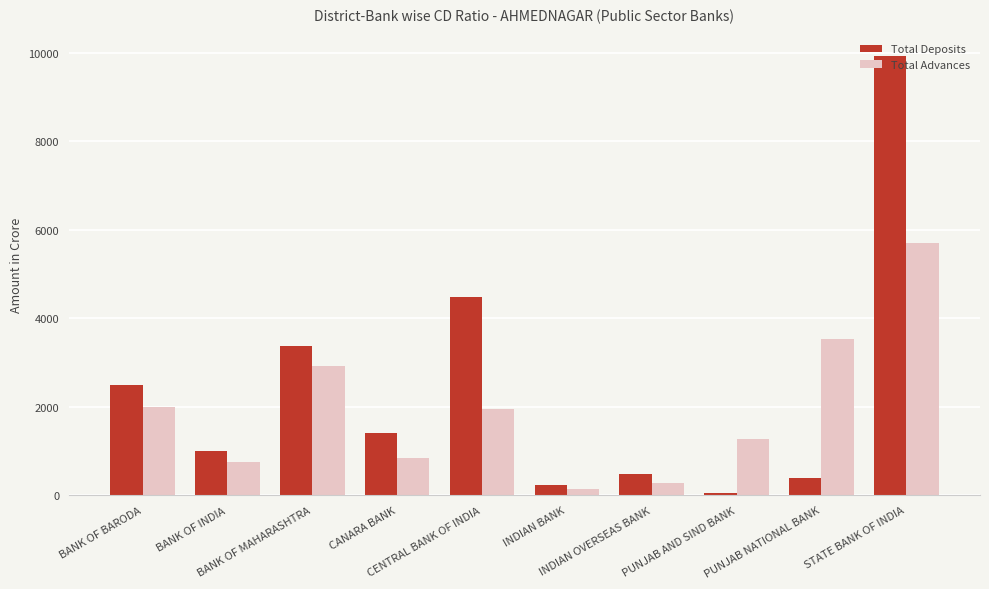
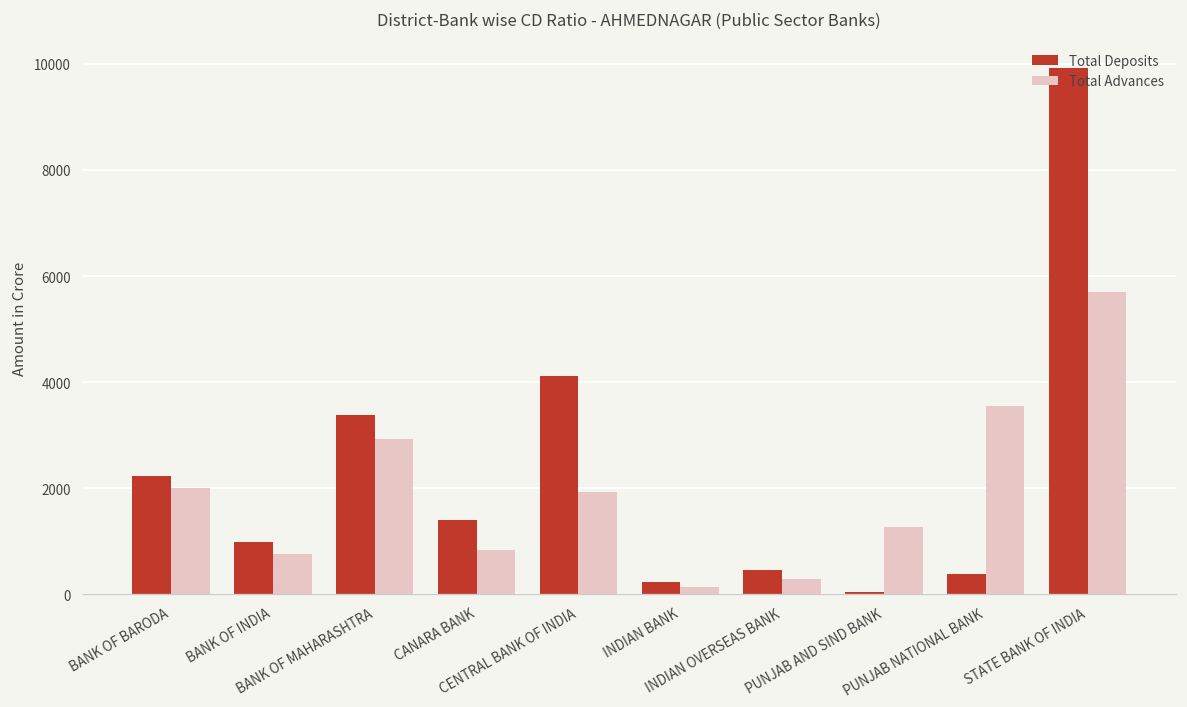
  {
    "Total Deposits": {
-     "BANK OF BARODA": 2500,
+     "BANK OF BARODA": 2200,
      "BANK OF INDIA": 1000,
      "BANK OF MAHARASHTRA": 3400,
      "CANARA BANK": 1400,
-     "CENTRAL BANK OF INDIA": 4500,
+     "CENTRAL BANK OF INDIA": 4100,
      "INDIAN BANK": 200,
      "INDIAN OVERSEAS BANK": 500,
      "PUNJAB NATIONAL BANK": 400,
      "STATE BANK OF INDIA": 9900
    },
    "Total Advances": {
      "BANK OF BARODA": 2000,
      "BANK OF INDIA": 800,
      "BANK OF MAHARASHTRA": 2900,
      "CANARA BANK": 800,
      "CENTRAL BANK OF INDIA": 1900,
      "INDIAN BANK": 100,
      "INDIAN OVERSEAS BANK": 300,
      "PUNJAB AND SIND BANK": 1300,
      "PUNJAB NATIONAL BANK": 3500,
      "STATE BANK OF INDIA": 5700
    }
  }
